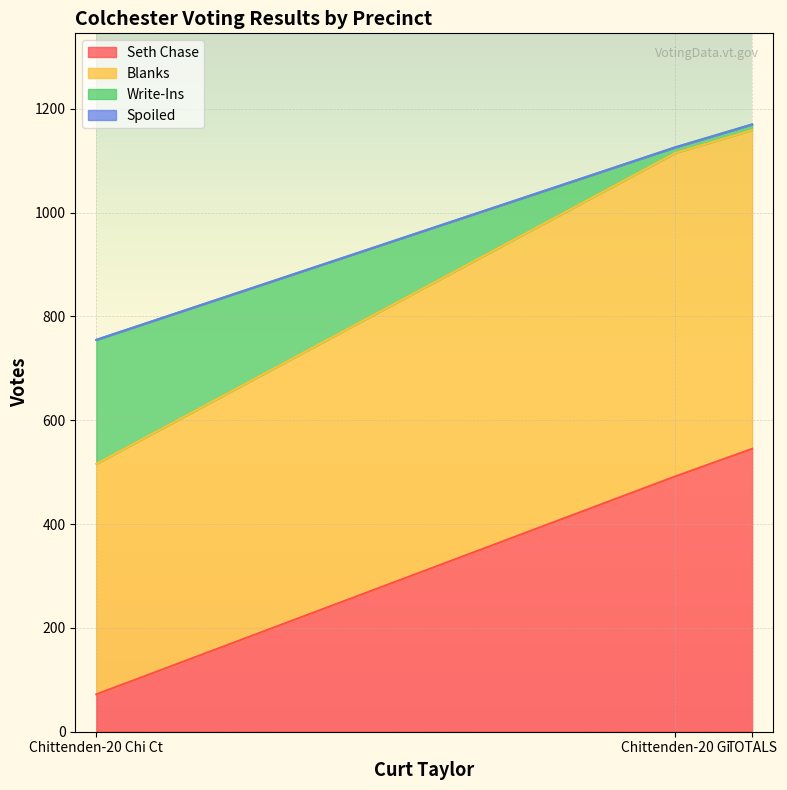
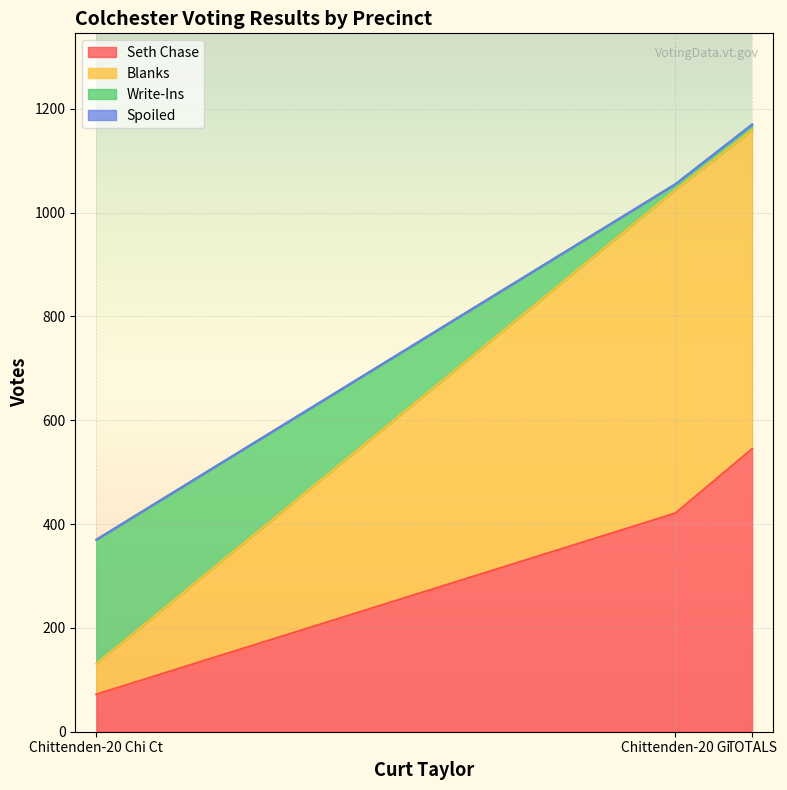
  {
    "Seth Chase": {
      "Chittenden-20 Chi Ct": 70,
-     "Chittenden-20 Gi": 490,
+     "Chittenden-20 Gi": 420,
      "TOTALS": 550
    },
    "Blanks": {
-     "Chittenden-20 Chi Ct": 440,
+     "Chittenden-20 Chi Ct": 60,
      "Chittenden-20 Gi": 620,
      "TOTALS": 610
    }
  }
